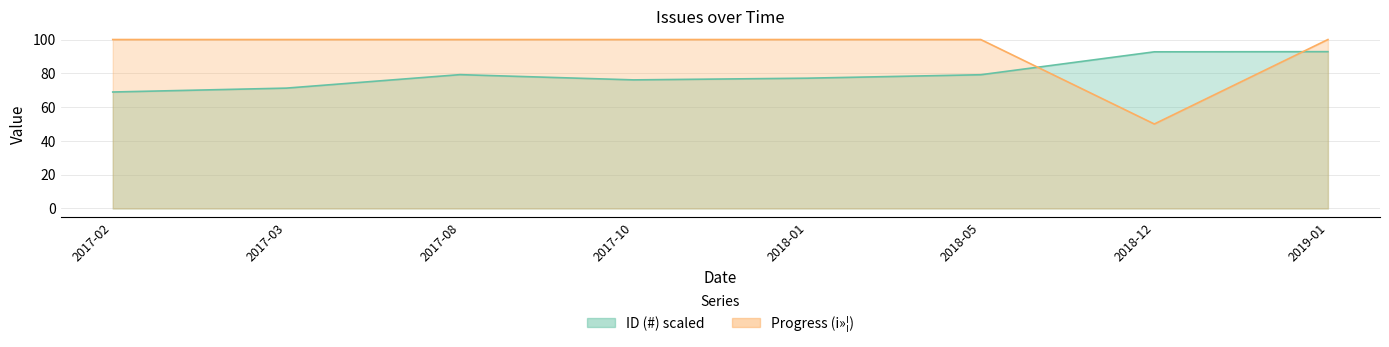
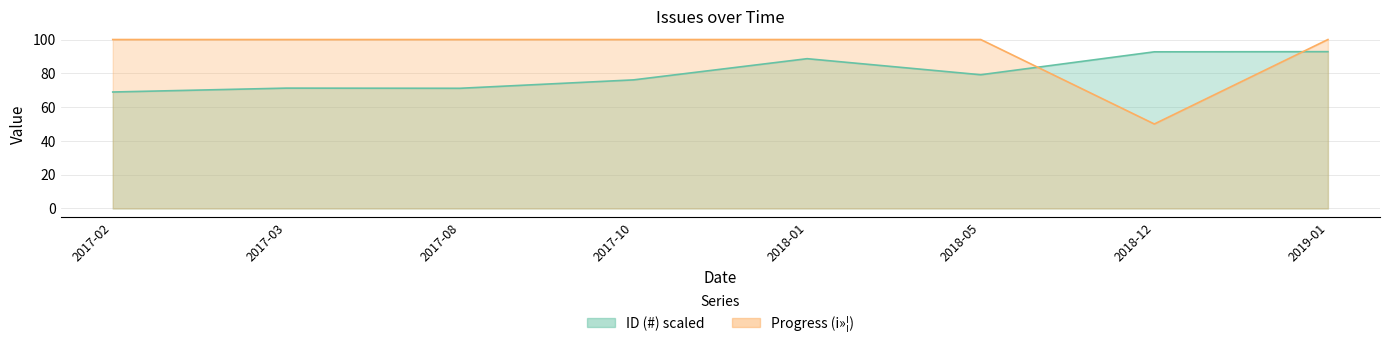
  {
    "ID (#) scaled": {
      "2017-02": 69,
      "2017-03": 71,
-     "2017-08": 79,
+     "2017-08": 71,
      "2017-10": 76,
-     "2018-01": 77,
+     "2018-01": 89,
      "2018-05": 79,
      "2018-12": 93,
      "2019-01": 93
    },
    "Progress (i»¦)": {
      "2017-02": 100,
      "2017-03": 100,
      "2017-08": 100,
      "2017-10": 100,
      "2018-01": 100,
      "2018-05": 100,
      "2018-12": 50,
      "2019-01": 100
    }
  }
